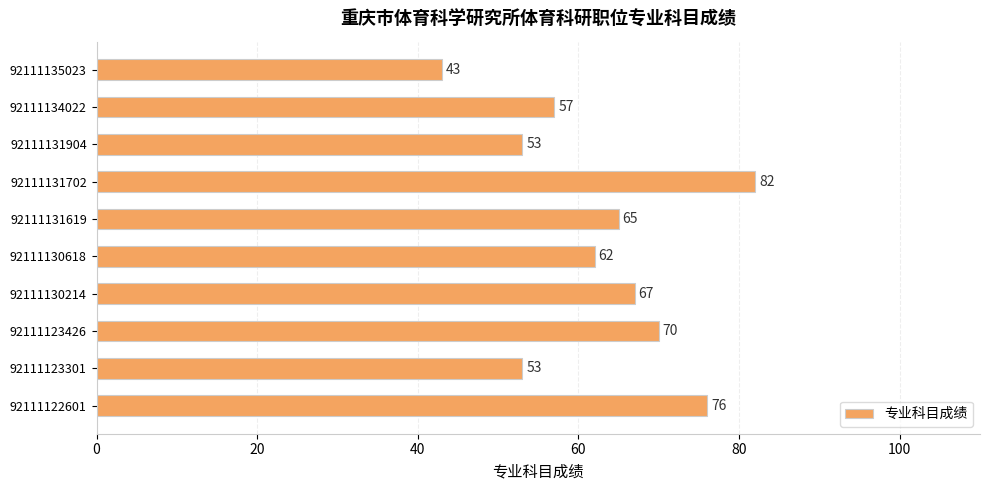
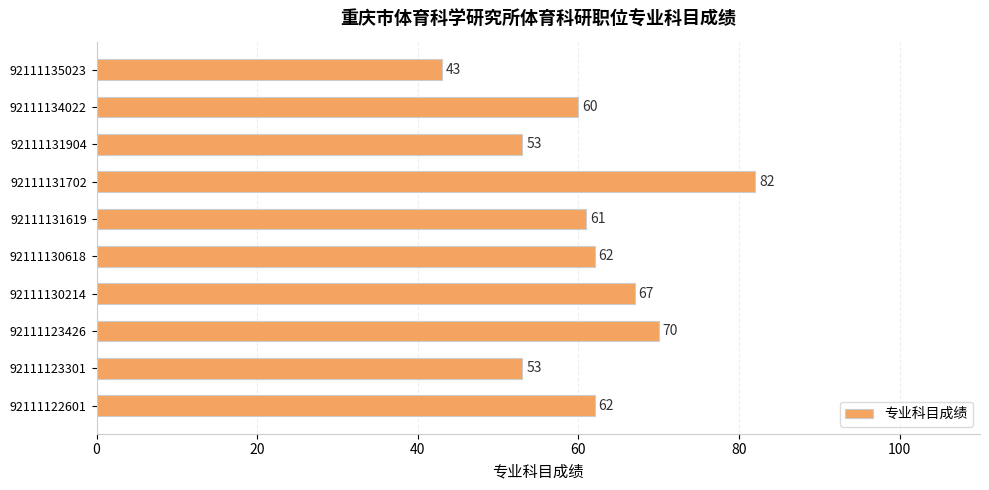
  {
    "92111135023": 43,
-   "92111134022": 57,
+   "92111134022": 60,
    "92111131904": 53,
    "92111131702": 82,
-   "92111131619": 65,
+   "92111131619": 61,
    "92111130618": 62,
    "92111130214": 67,
    "92111123426": 70,
    "92111123301": 53,
-   "92111122601": 76
+   "92111122601": 62
  }
